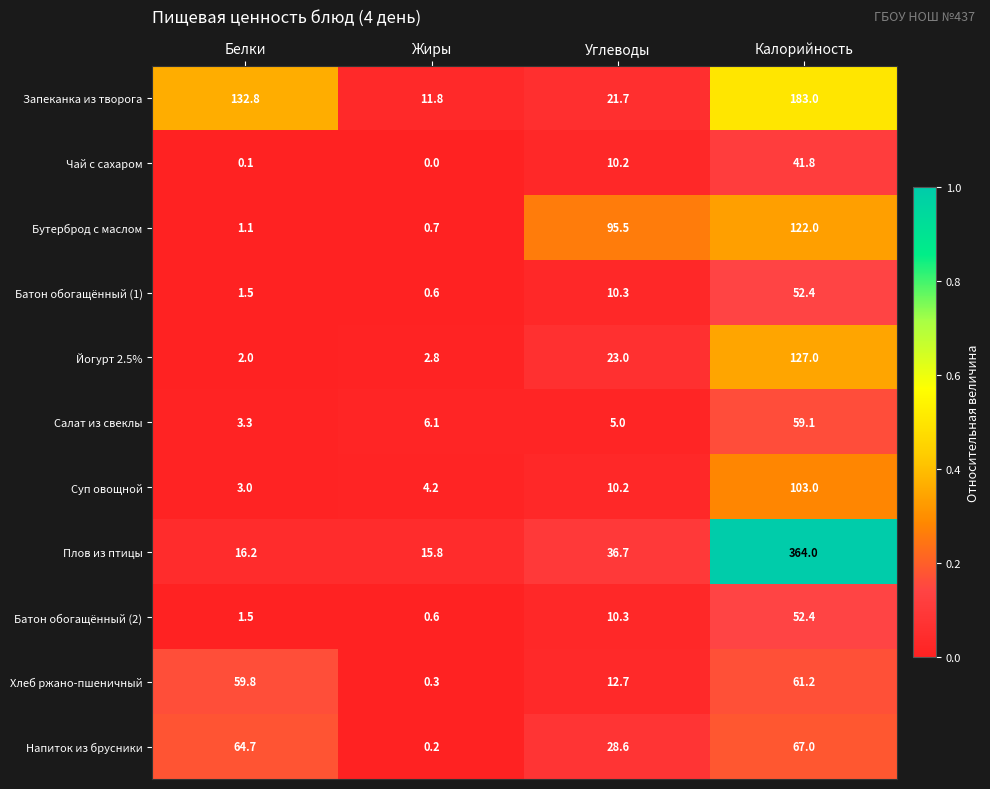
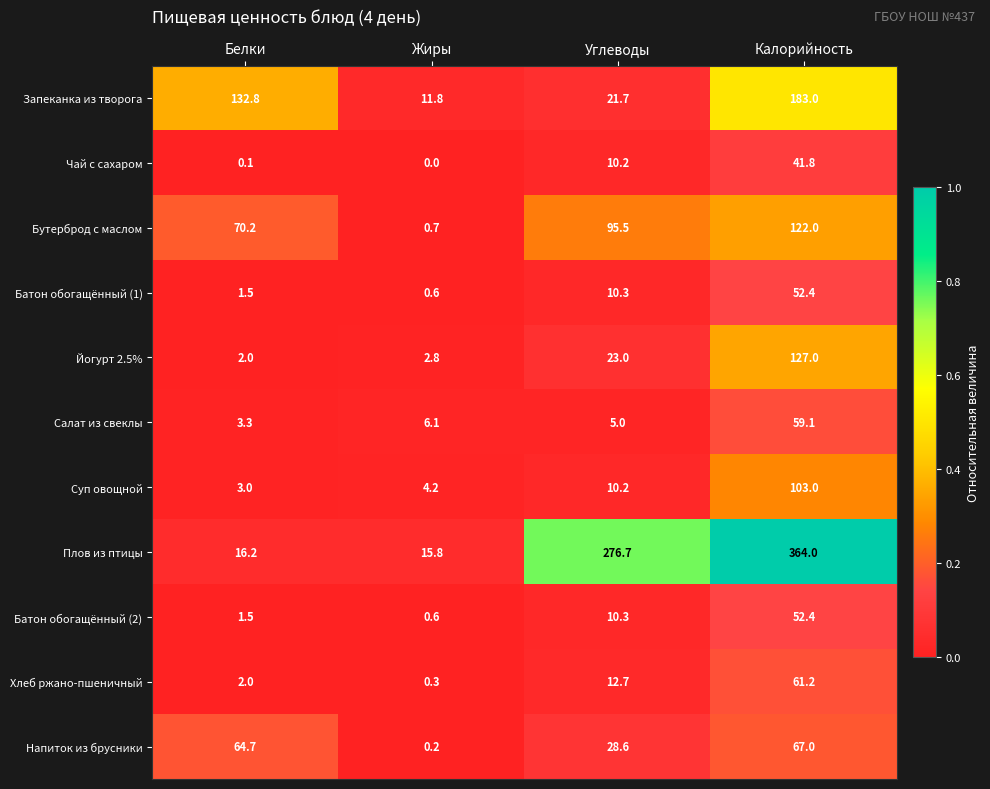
  {
    "Запеканка из творога": {
      "Белки": 132.8,
      "Жиры": 11.8,
      "Углеводы": 21.7,
      "Калорийность": 183.0
    },
    "Чай с сахаром": {
      "Белки": 0.1,
      "Жиры": 0.0,
      "Углеводы": 10.2,
      "Калорийность": 41.8
    },
    "Бутерброд с маслом": {
-     "Белки": 1.1,
+     "Белки": 70.2,
      "Жиры": 0.7,
      "Углеводы": 95.5,
      "Калорийность": 122.0
    },
    "Батон обогащённый (1)": {
      "Белки": 1.5,
      "Жиры": 0.6,
      "Углеводы": 10.3,
      "Калорийность": 52.4
    },
    "Йогурт 2.5%": {
      "Белки": 2.0,
      "Жиры": 2.8,
      "Углеводы": 23.0,
      "Калорийность": 127.0
    },
    "Салат из свеклы": {
      "Белки": 3.3,
      "Жиры": 6.1,
      "Углеводы": 5.0,
      "Калорийность": 59.1
    },
    "Суп овощной": {
      "Белки": 3.0,
      "Жиры": 4.2,
      "Углеводы": 10.2,
      "Калорийность": 103.0
    },
    "Плов из птицы": {
      "Белки": 16.2,
      "Жиры": 15.8,
-     "Углеводы": 36.7,
+     "Углеводы": 276.7,
      "Калорийность": 364.0
    },
    "Батон обогащённый (2)": {
      "Белки": 1.5,
      "Жиры": 0.6,
      "Углеводы": 10.3,
      "Калорийность": 52.4
    },
    "Хлеб ржано-пшеничный": {
-     "Белки": 59.8,
+     "Белки": 2.0,
      "Жиры": 0.3,
      "Углеводы": 12.7,
      "Калорийность": 61.2
    },
    "Напиток из брусники": {
      "Белки": 64.7,
      "Жиры": 0.2,
      "Углеводы": 28.6,
      "Калорийность": 67.0
    }
  }
